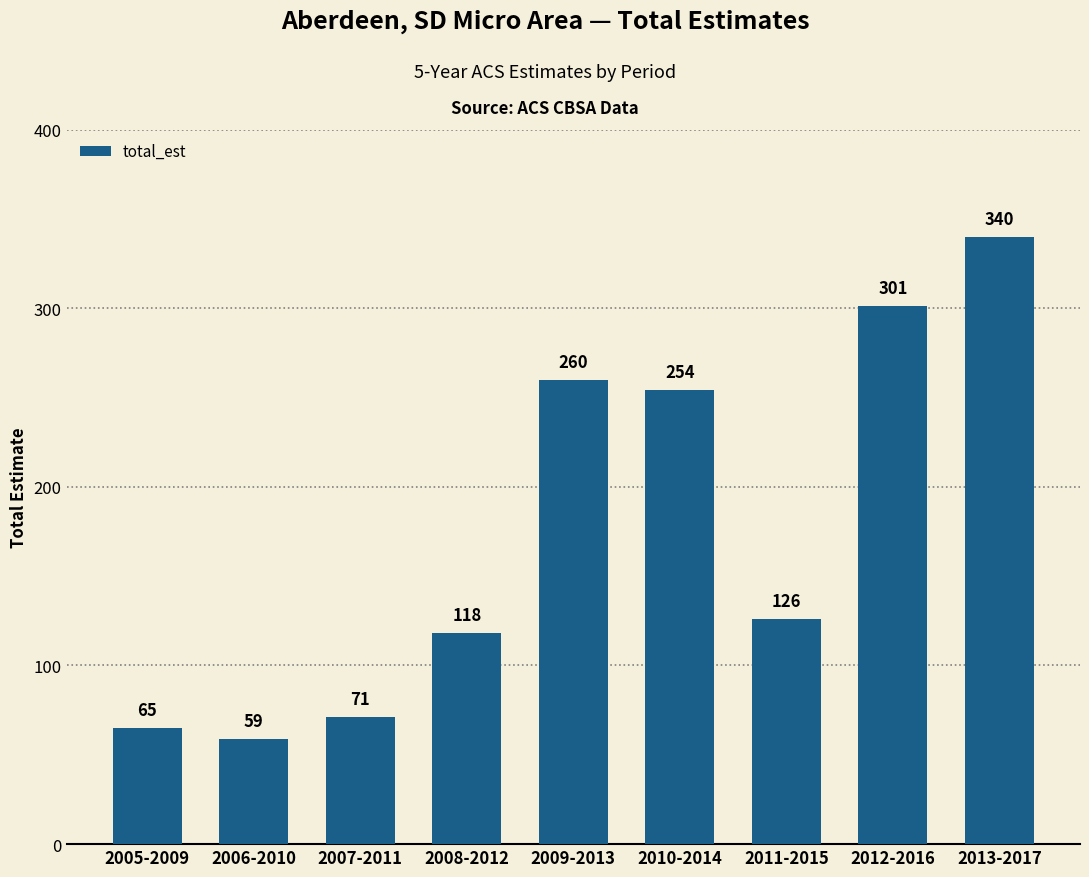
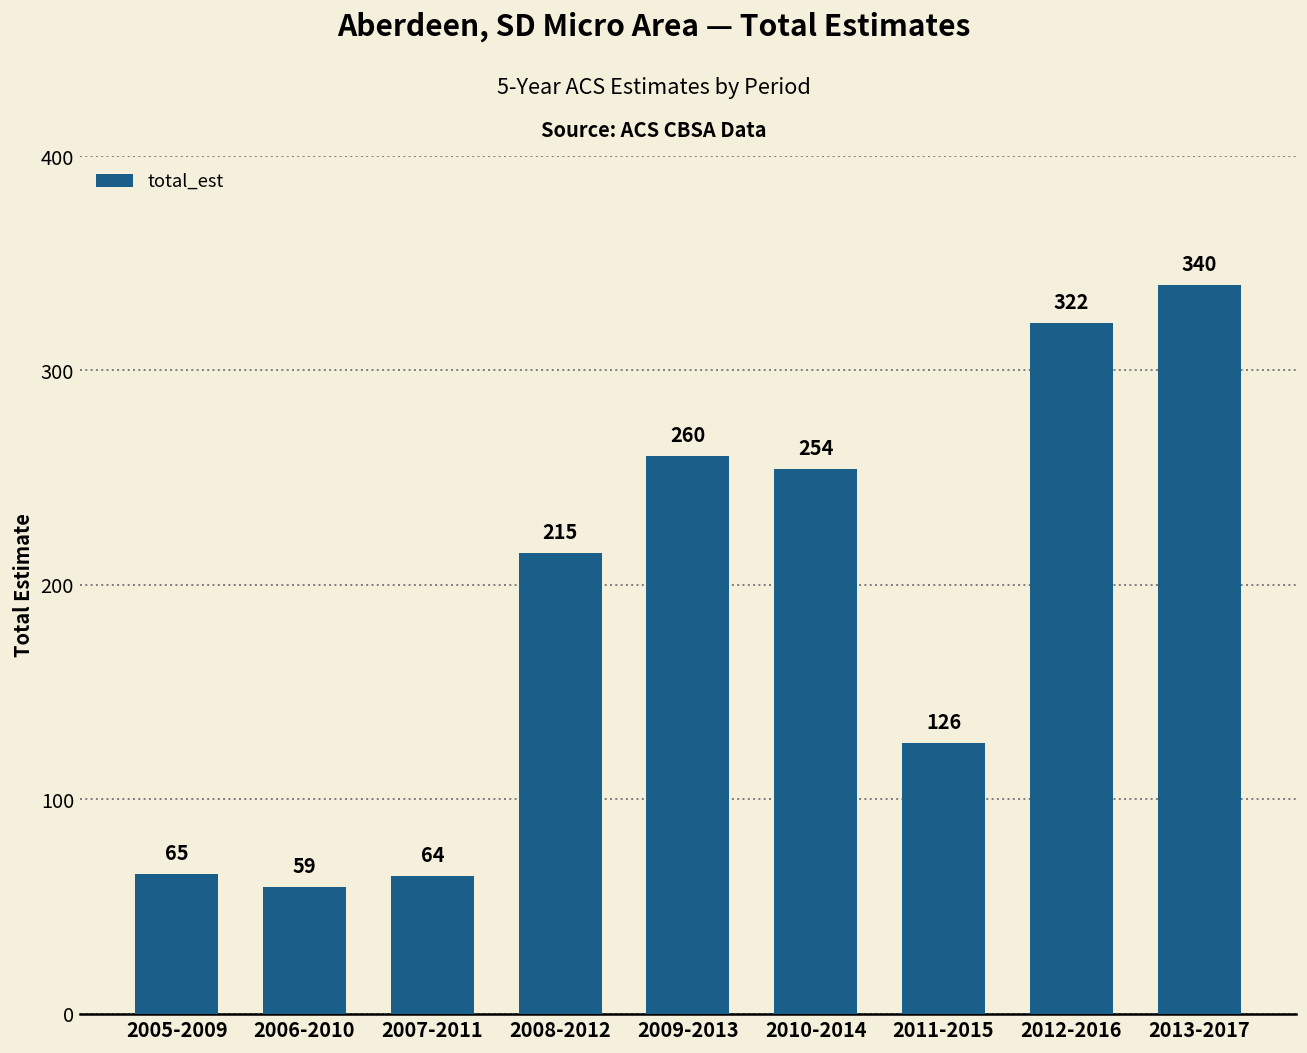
  {
    "2005-2009": 65,
    "2006-2010": 59,
-   "2007-2011": 71,
-   "2008-2012": 118,
+   "2007-2011": 64,
+   "2008-2012": 215,
    "2009-2013": 260,
    "2010-2014": 254,
    "2011-2015": 126,
-   "2012-2016": 301,
+   "2012-2016": 322,
    "2013-2017": 340
  }
